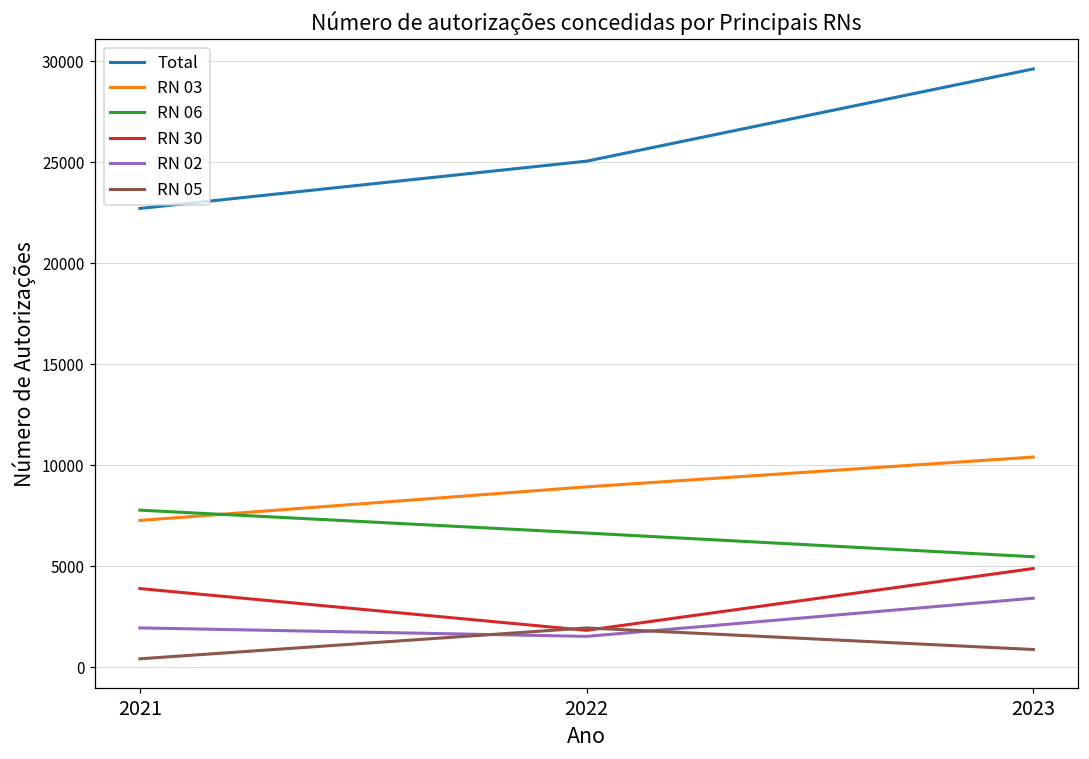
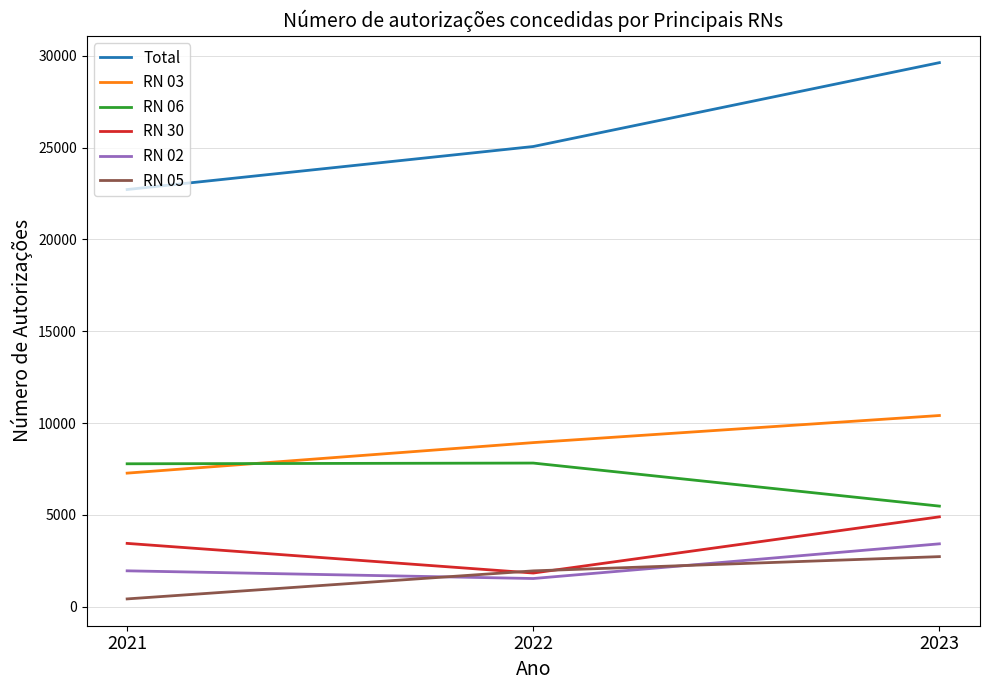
  {
    "Total": {
      "2022": 25100,
      "2023": 29600
    },
    "RN 03": {
      "2021": 7300,
      "2022": 8900,
      "2023": 10400
    },
    "RN 06": {
      "2021": 7800,
-     "2022": 6700,
+     "2022": 7800,
      "2023": 5500
    },
    "RN 30": {
-     "2021": 3900,
+     "2021": 3500,
      "2023": 4900
    },
    "RN 02": {
      "2021": 2000,
      "2022": 1500,
      "2023": 3400
    },
    "RN 05": {
      "2021": 400,
-     "2023": 900
+     "2023": 2700
    }
  }
